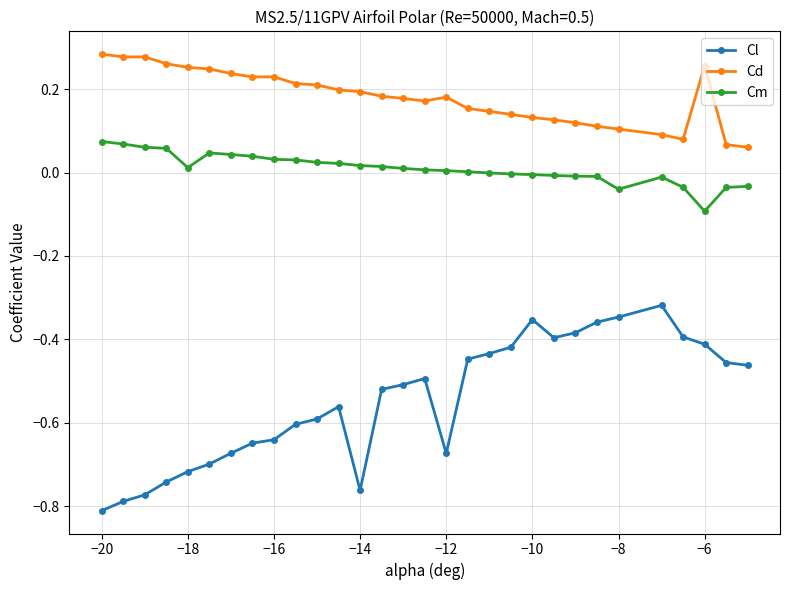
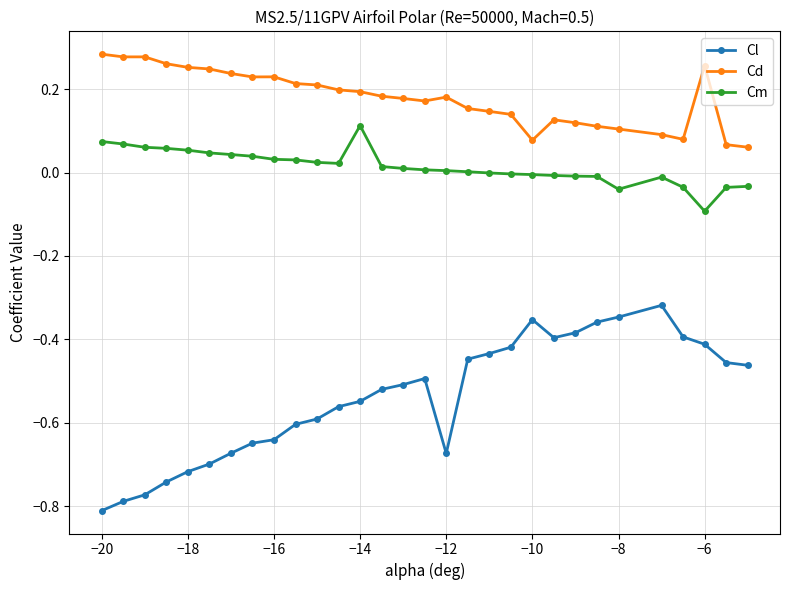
  {
    "Cl": {
      "−20": -0.81,
      "−18": -0.72,
      "−16": -0.64,
-     "−14": -0.76,
+     "−14": -0.55,
      "−12": -0.67,
      "−10": -0.35,
      "−8": -0.35,
      "−6": -0.41
    },
    "Cd": {
      "−20": 0.28,
      "−18": 0.25,
      "−16": 0.23,
      "−14": 0.19,
      "−12": 0.18,
-     "−10": 0.13,
+     "−10": 0.08,
      "−8": 0.10
    },
    "Cm": {
      "−20": 0.07,
-     "−18": 0.01,
+     "−18": 0.05,
      "−16": 0.03,
-     "−14": 0.02,
+     "−14": 0.11,
      "−12": 0.00,
      "−10": 0.00,
      "−8": -0.04,
      "−6": -0.09
    }
  }
